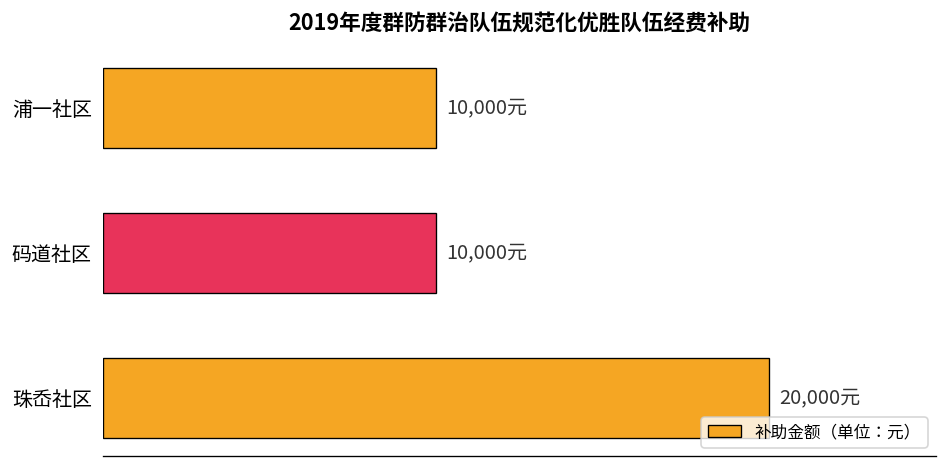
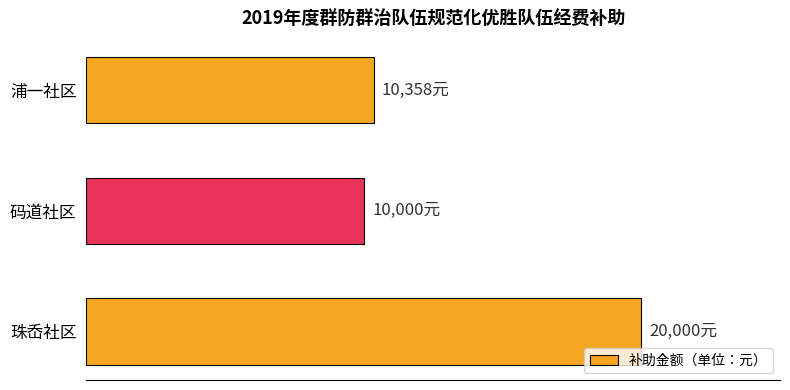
  {
-   "浦一社区": "10,000元",
+   "浦一社区": "10,358元",
    "码道社区": "10,000元",
    "珠岙社区": "20,000元"
  }
